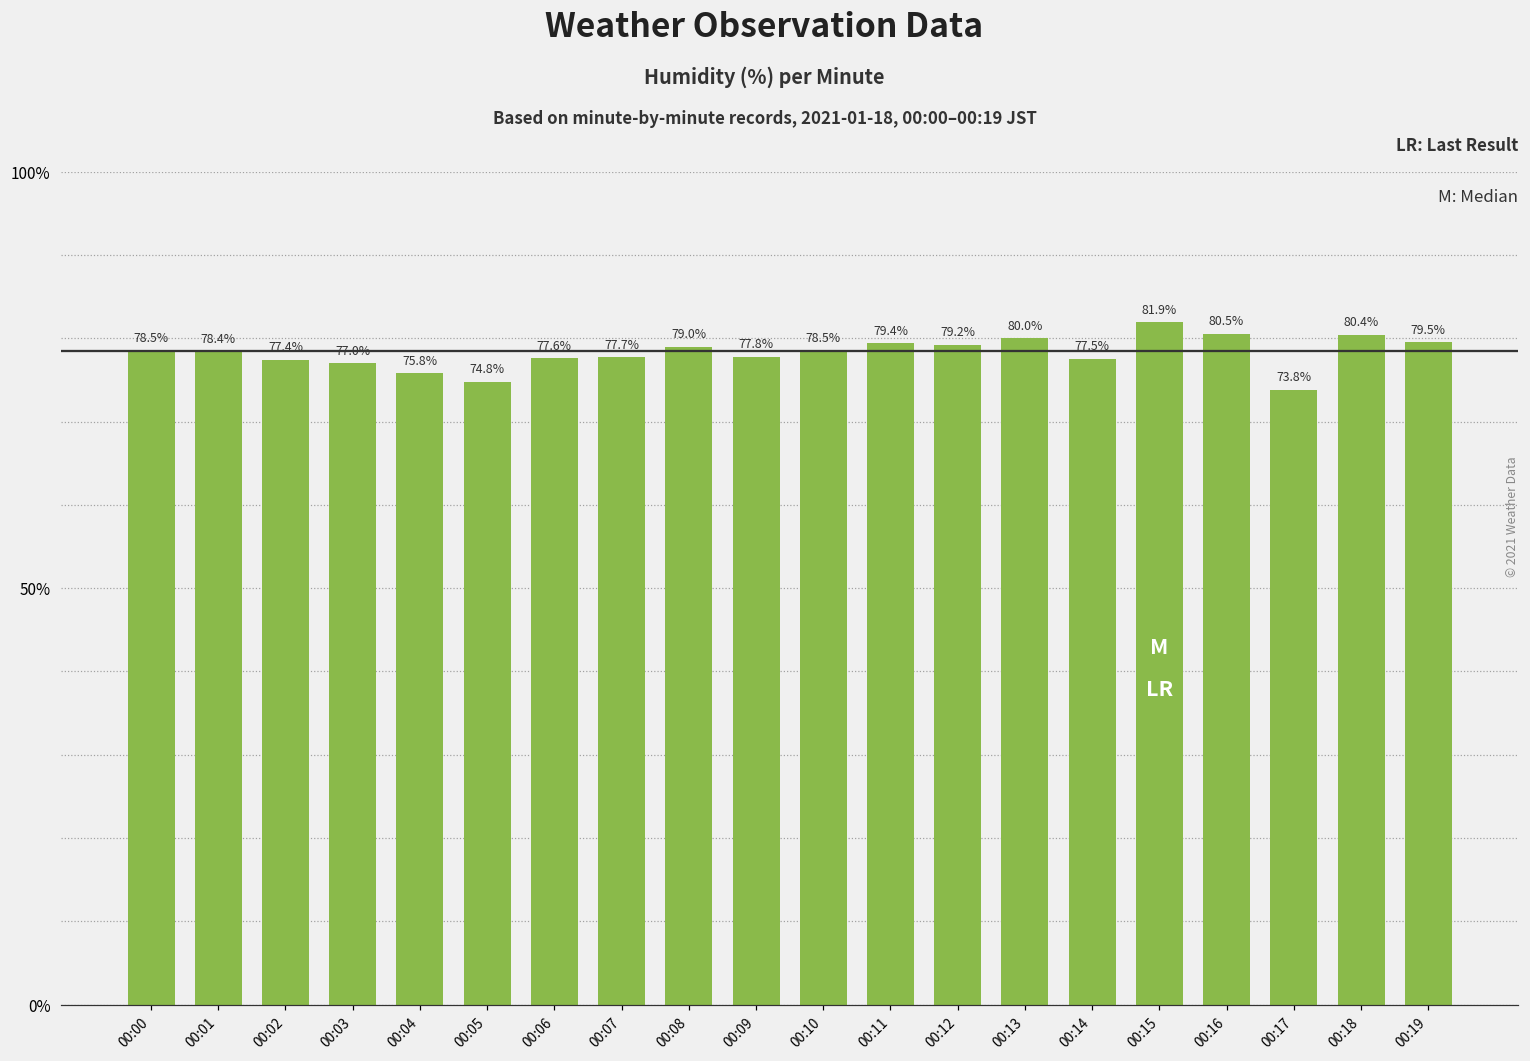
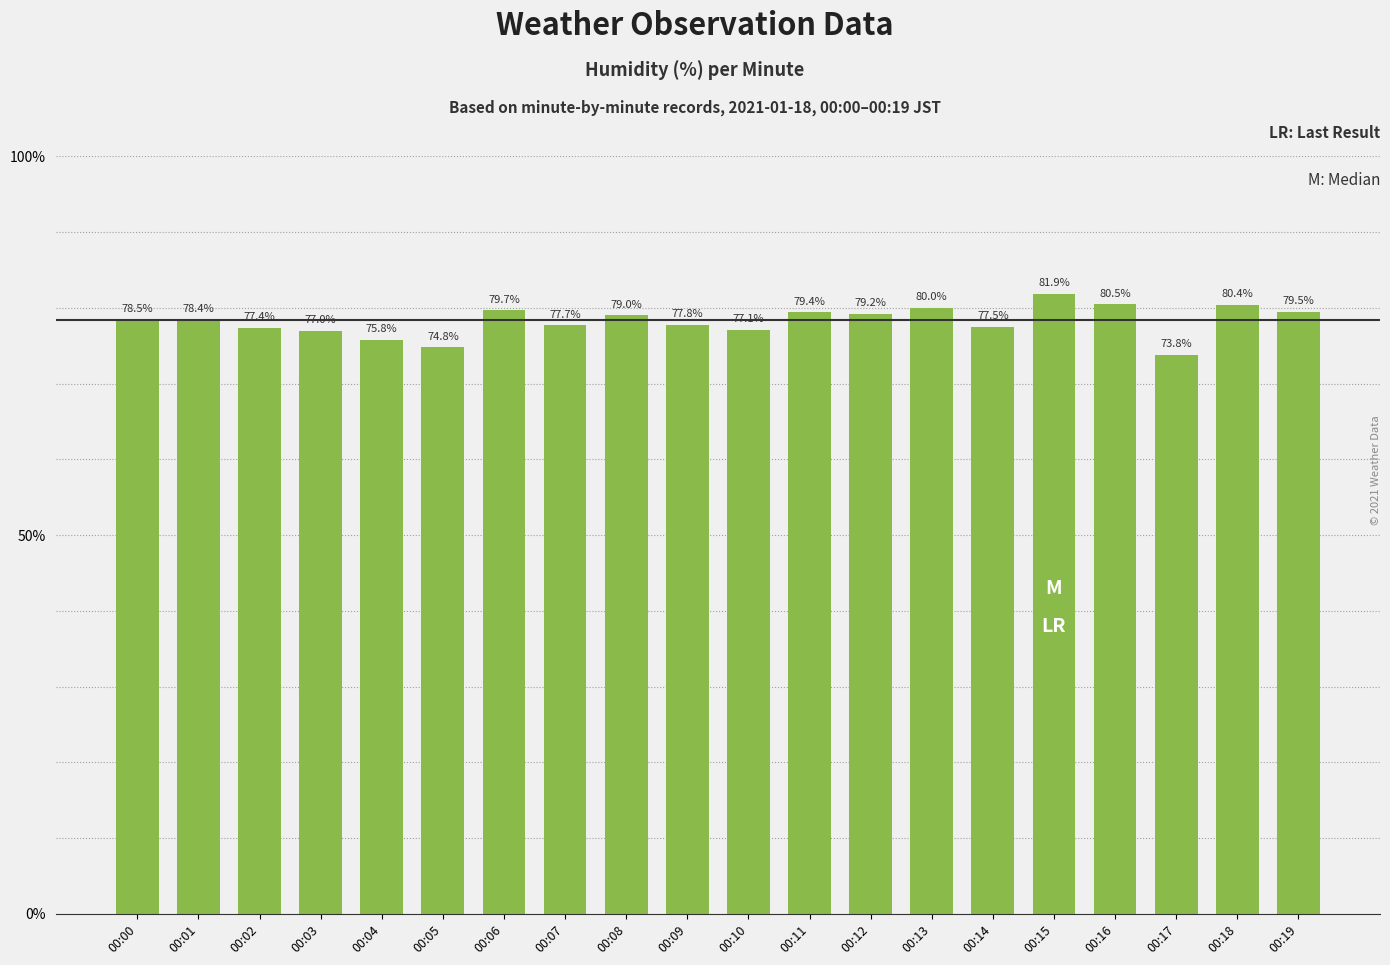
  {
    "00:00": "78.5%",
    "00:01": "78.4%",
    "00:02": "77.4%",
    "00:03": "77.0%",
    "00:04": "75.8%",
    "00:05": "74.8%",
-   "00:06": "77.6%",
+   "00:06": "79.7%",
    "00:07": "77.7%",
    "00:08": "79.0%",
    "00:09": "77.8%",
-   "00:10": "78.5%",
+   "00:10": "77.1%",
    "00:11": "79.4%",
    "00:12": "79.2%",
    "00:13": "80.0%",
    "00:14": "77.5%",
    "00:15": "81.9%",
    "00:16": "80.5%",
    "00:17": "73.8%",
    "00:18": "80.4%",
    "00:19": "79.5%"
  }
